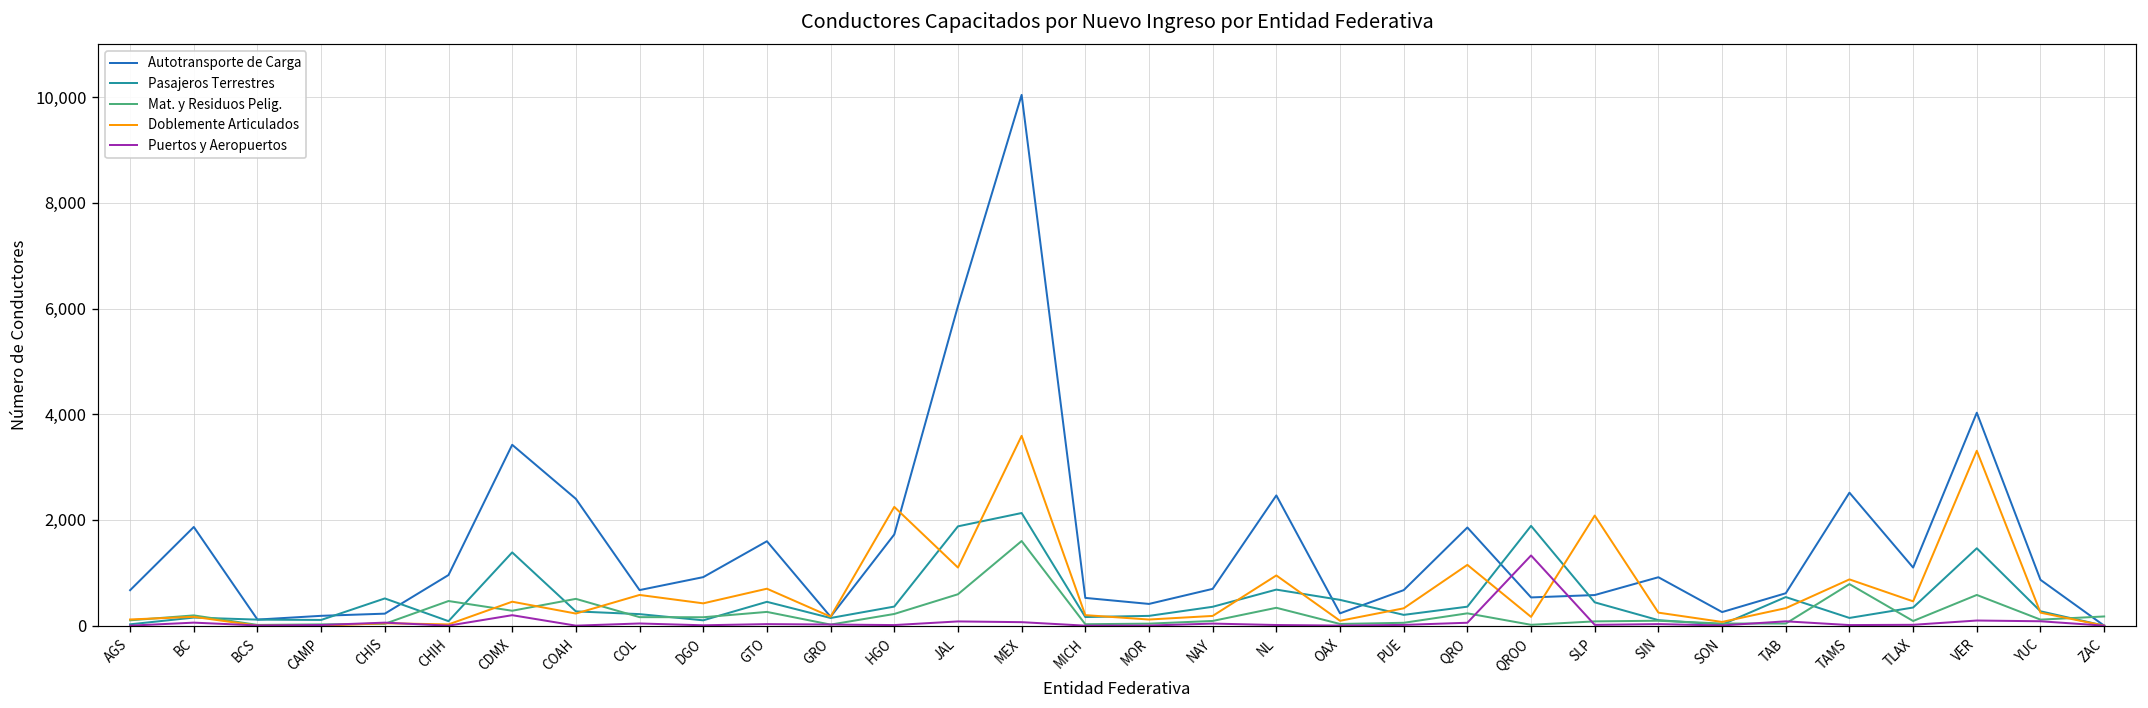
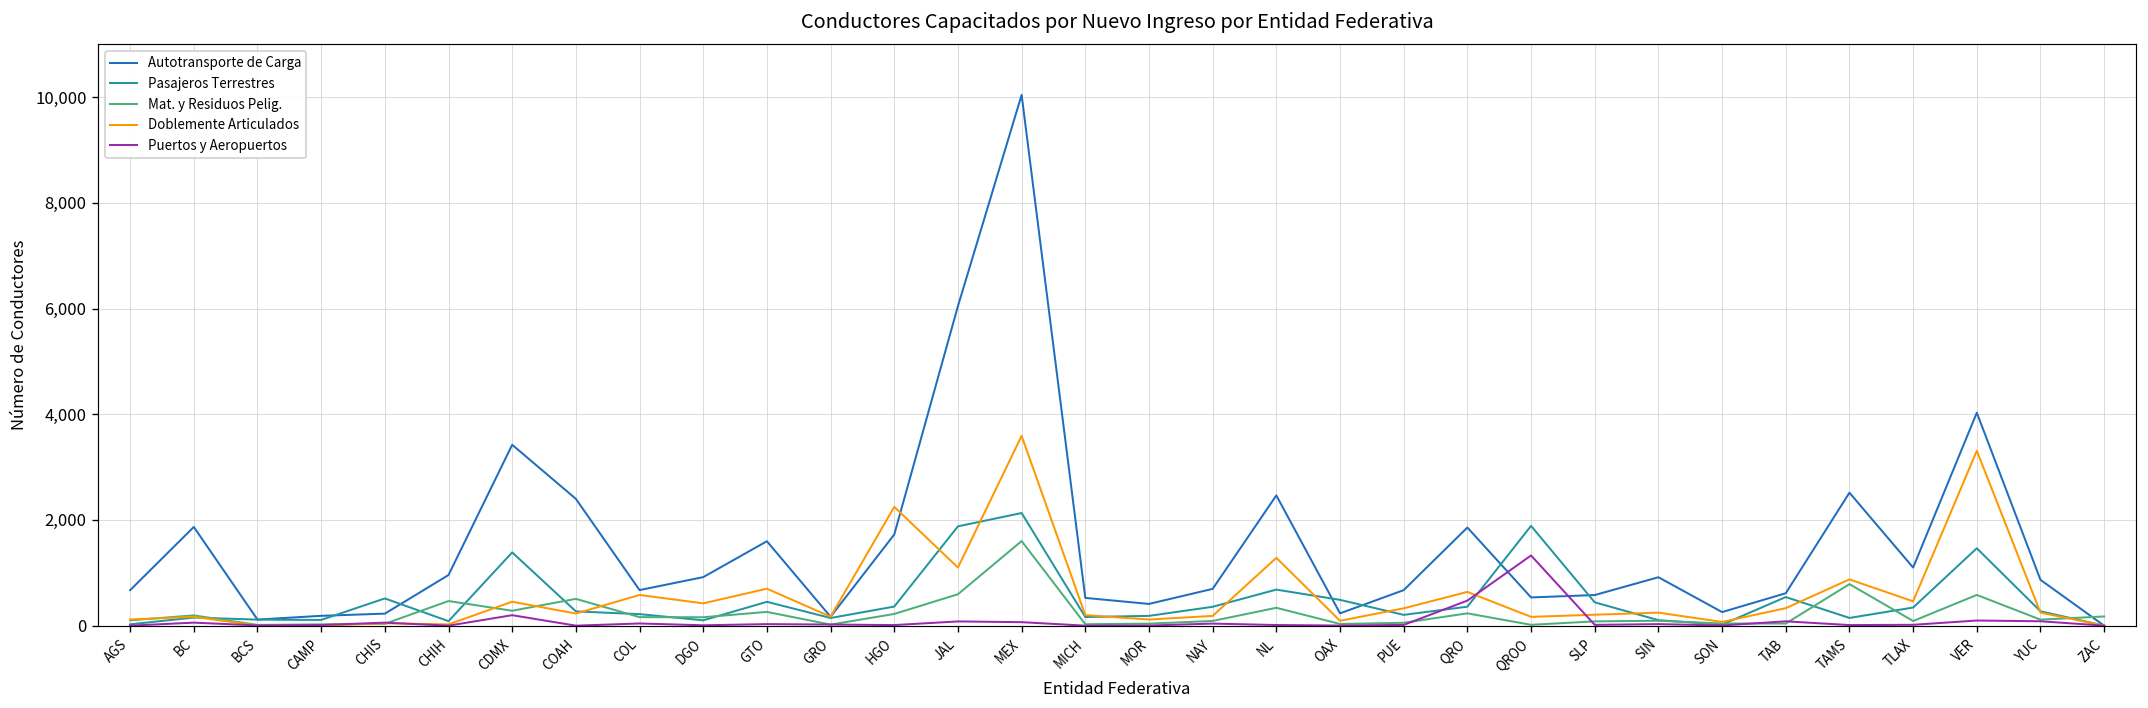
  {
    "Mat. y Residuos Pelig.": {
      "CHIH": "500",
      "CDMX": "300",
      "COAH": "500",
      "GTO": "300",
      "HGO": "200",
      "JAL": "600",
      "MEX": "1,600",
      "NL": "300",
      "QRO": "200",
      "QROO": "0",
      "SLP": "100",
      "TAMS": "800",
      "TLAX": "100",
      "VER": "600",
      "ZAC": "200"
    },
    "Doblemente Articulados": {
      "CDMX": "500",
      "COL": "600",
      "DGO": "400",
      "GTO": "700",
      "HGO": "2,200",
      "JAL": "1,100",
      "MEX": "3,600",
      "MOR": "100",
      "NAY": "200",
-     "NL": "1,000",
+     "NL": "1,300",
      "OAX": "100",
      "PUE": "300",
-     "QRO": "1,200",
+     "QRO": "600",
      "QROO": "200",
-     "SLP": "2,100",
+     "SLP": "200",
      "SIN": "200",
      "TAB": "300",
      "TAMS": "900",
      "TLAX": "500",
      "VER": "3,300"
    },
    "Puertos y Aeropuertos": {
      "BC": "100",
      "CDMX": "200",
      "COAH": "0",
      "COL": "0",
      "DGO": "0",
      "GTO": "0",
      "HGO": "0",
      "JAL": "100",
      "MEX": "100",
      "NL": "0",
-     "QRO": "100",
+     "QRO": "500",
      "QROO": "1,300",
      "SLP": "0",
      "SIN": "0",
      "TAMS": "0",
      "TLAX": "0",
      "VER": "100"
    }
  }
